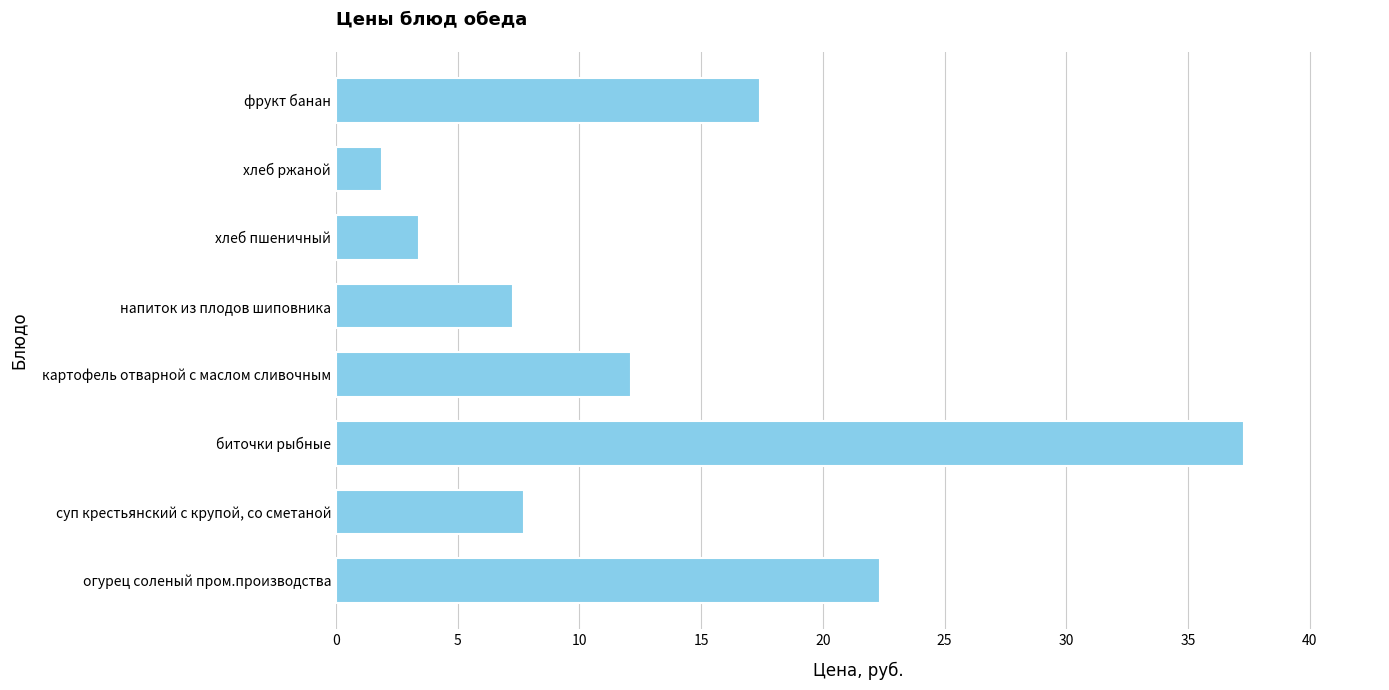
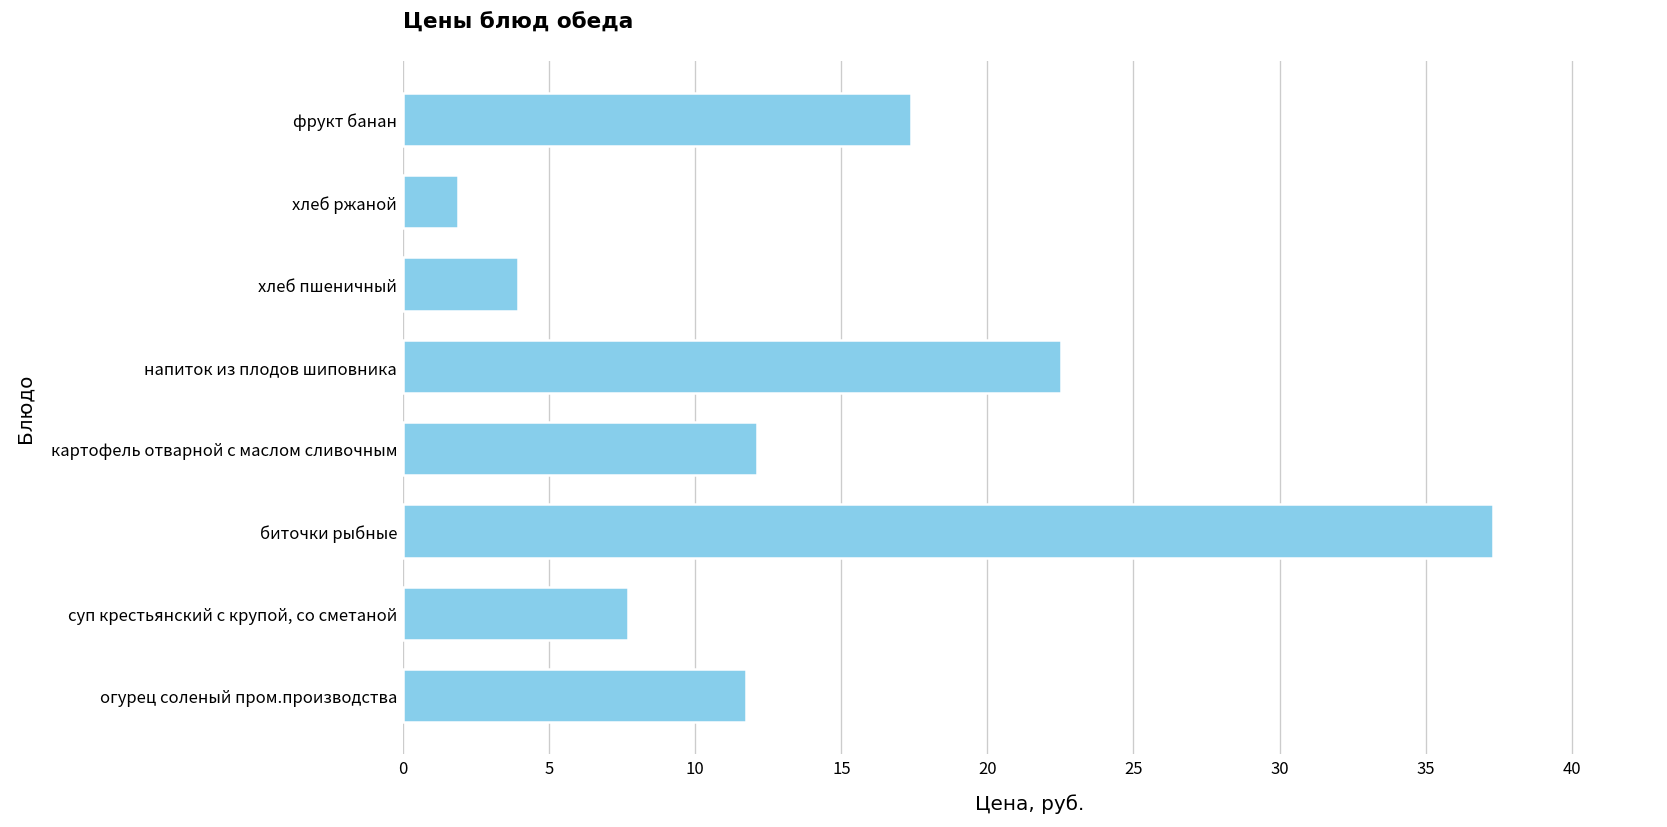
  {
    "фрукт банан": 17.4,
    "хлеб ржаной": 1.9,
-   "хлеб пшеничный": 3.4,
-   "напиток из плодов шиповника": 7.3,
+   "хлеб пшеничный": 3.9,
+   "напиток из плодов шиповника": 22.5,
    "картофель отварной с маслом сливочным": 12.1,
    "биточки рыбные": 37.3,
    "суп крестьянский с крупой, со сметаной": 7.7,
-   "огурец соленый пром.производства": 22.3
+   "огурец соленый пром.производства": 11.7
  }
